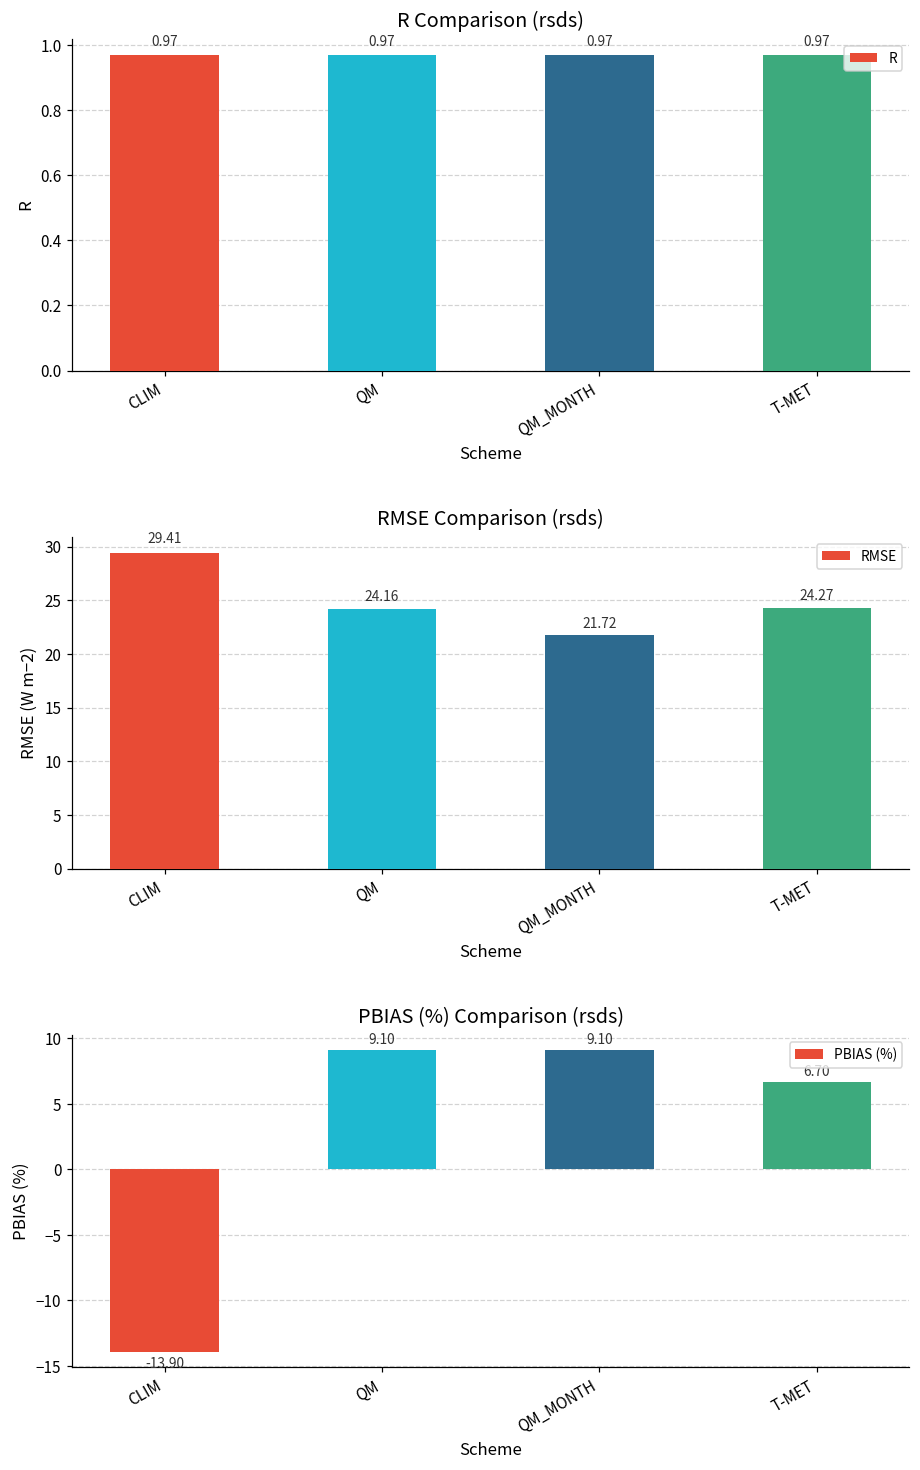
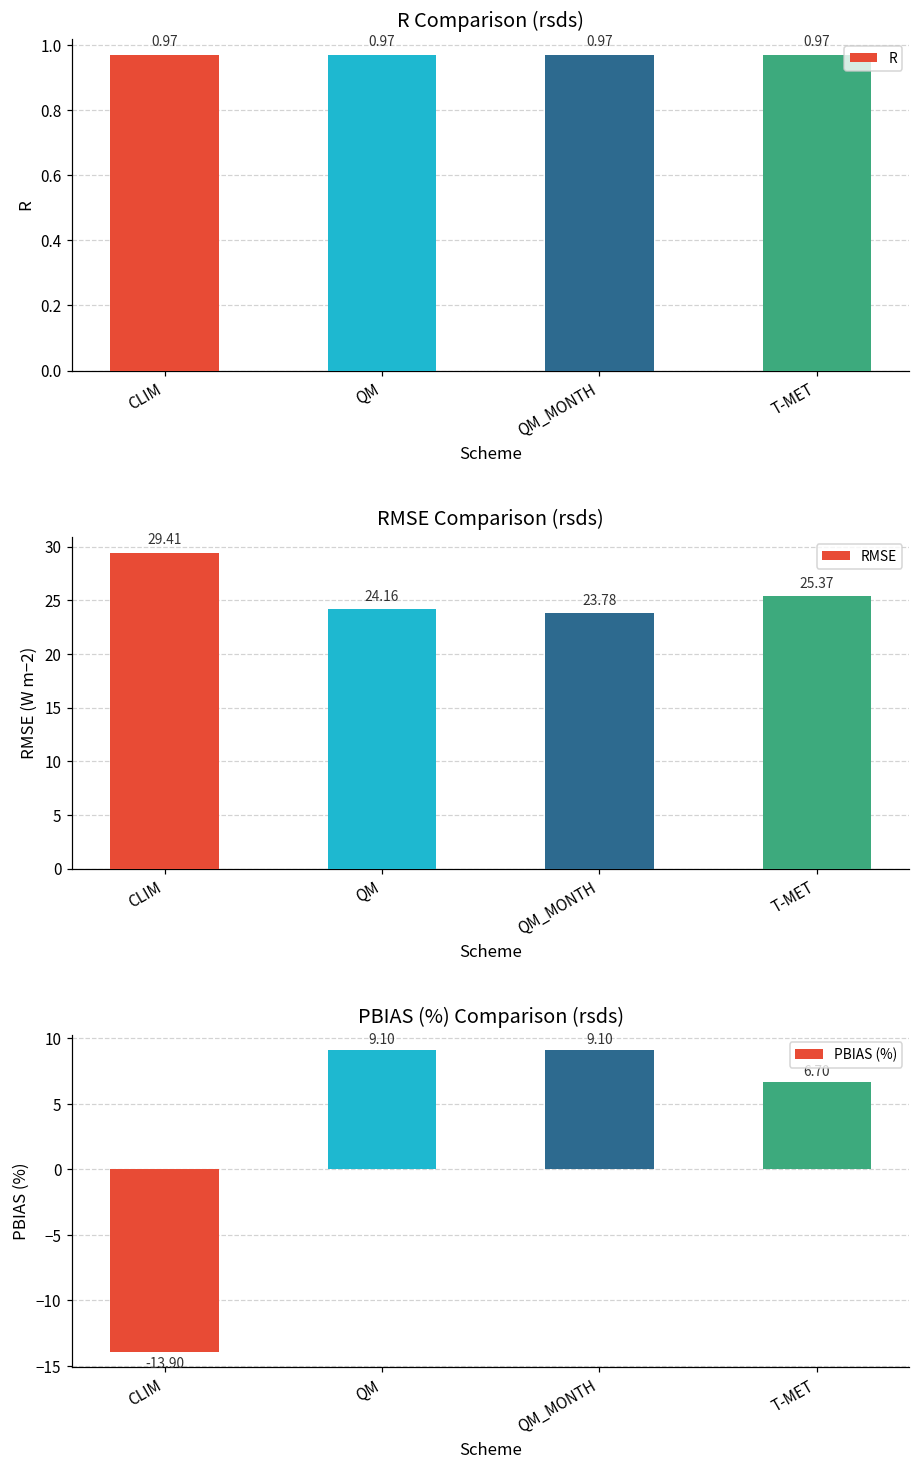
  {
    "R Comparison (rsds)": {
      "CLIM": 0.97,
      "QM": 0.97,
      "QM_MONTH": 0.97,
      "T-MET": 0.97
    },
    "RMSE Comparison (rsds)": {
      "CLIM": 29.41,
      "QM": 24.16,
-     "QM_MONTH": 21.72,
-     "T-MET": 24.27
+     "QM_MONTH": 23.78,
+     "T-MET": 25.37
    },
    "PBIAS (%) Comparison (rsds)": {
      "CLIM": -13.90,
      "QM": 9.10,
      "QM_MONTH": 9.10
    }
  }
